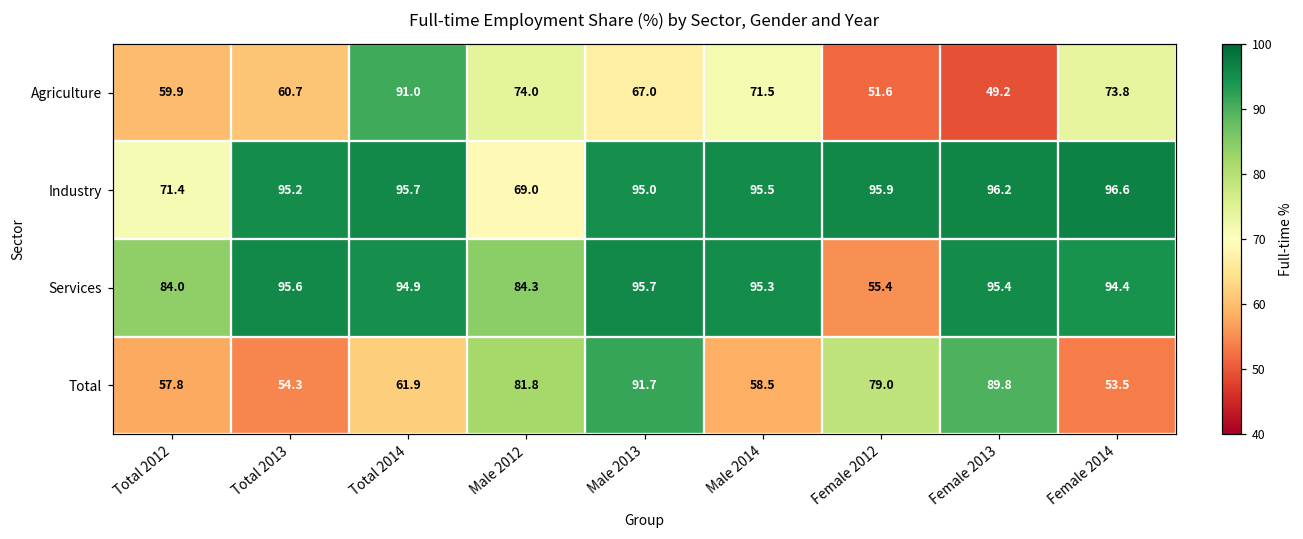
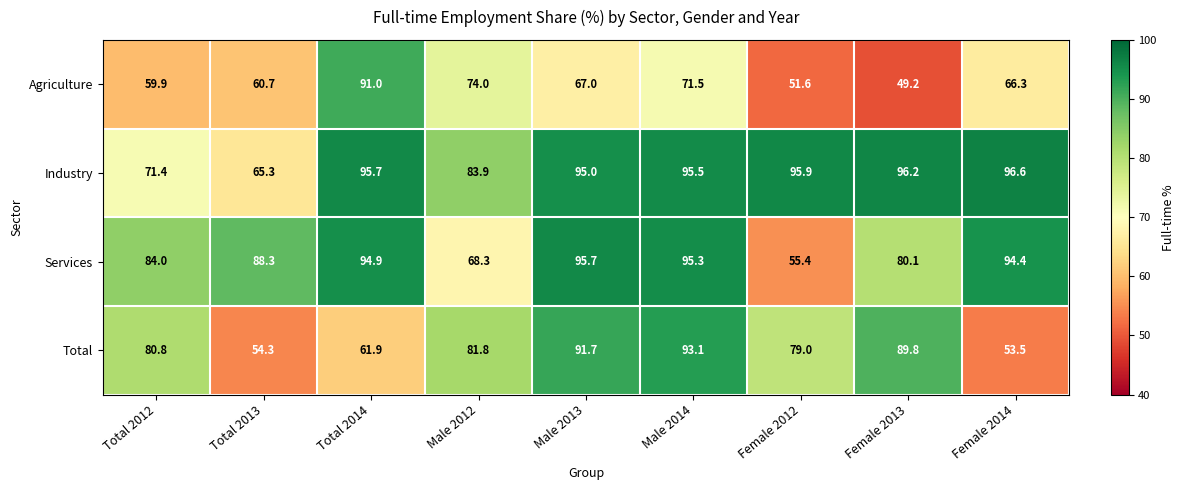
  {
    "Agriculture": {
      "Total 2012": 59.9,
      "Total 2013": 60.7,
      "Total 2014": 91.0,
      "Male 2012": 74.0,
      "Male 2013": 67.0,
      "Male 2014": 71.5,
      "Female 2012": 51.6,
      "Female 2013": 49.2,
-     "Female 2014": 73.8
+     "Female 2014": 66.3
    },
    "Industry": {
      "Total 2012": 71.4,
-     "Total 2013": 95.2,
+     "Total 2013": 65.3,
      "Total 2014": 95.7,
-     "Male 2012": 69.0,
+     "Male 2012": 83.9,
      "Male 2013": 95.0,
      "Male 2014": 95.5,
      "Female 2012": 95.9,
      "Female 2013": 96.2,
      "Female 2014": 96.6
    },
    "Services": {
      "Total 2012": 84.0,
-     "Total 2013": 95.6,
+     "Total 2013": 88.3,
      "Total 2014": 94.9,
-     "Male 2012": 84.3,
+     "Male 2012": 68.3,
      "Male 2013": 95.7,
      "Male 2014": 95.3,
      "Female 2012": 55.4,
-     "Female 2013": 95.4,
+     "Female 2013": 80.1,
      "Female 2014": 94.4
    },
    "Total": {
-     "Total 2012": 57.8,
+     "Total 2012": 80.8,
      "Total 2013": 54.3,
      "Total 2014": 61.9,
      "Male 2012": 81.8,
      "Male 2013": 91.7,
-     "Male 2014": 58.5,
+     "Male 2014": 93.1,
      "Female 2012": 79.0,
      "Female 2013": 89.8,
      "Female 2014": 53.5
    }
  }
